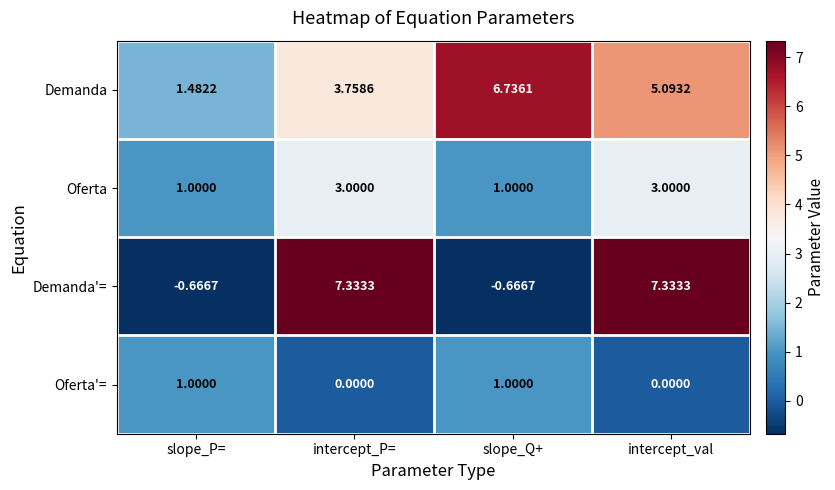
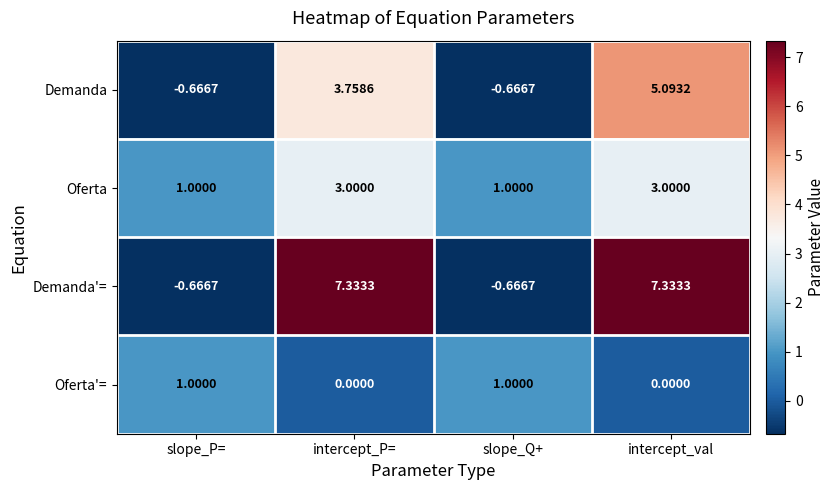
  {
    "Demanda": {
-     "slope_P=": 1.4822,
+     "slope_P=": -0.6667,
      "intercept_P=": 3.7586,
-     "slope_Q+": 6.7361,
+     "slope_Q+": -0.6667,
      "intercept_val": 5.0932
    },
    "Oferta": {
      "slope_P=": 1.0000,
      "intercept_P=": 3.0000,
      "slope_Q+": 1.0000,
      "intercept_val": 3.0000
    },
    "Demanda'=": {
      "slope_P=": -0.6667,
      "intercept_P=": 7.3333,
      "slope_Q+": -0.6667,
      "intercept_val": 7.3333
    },
    "Oferta'=": {
      "slope_P=": 1.0000,
      "intercept_P=": 0.0000,
      "slope_Q+": 1.0000,
      "intercept_val": 0.0000
    }
  }
